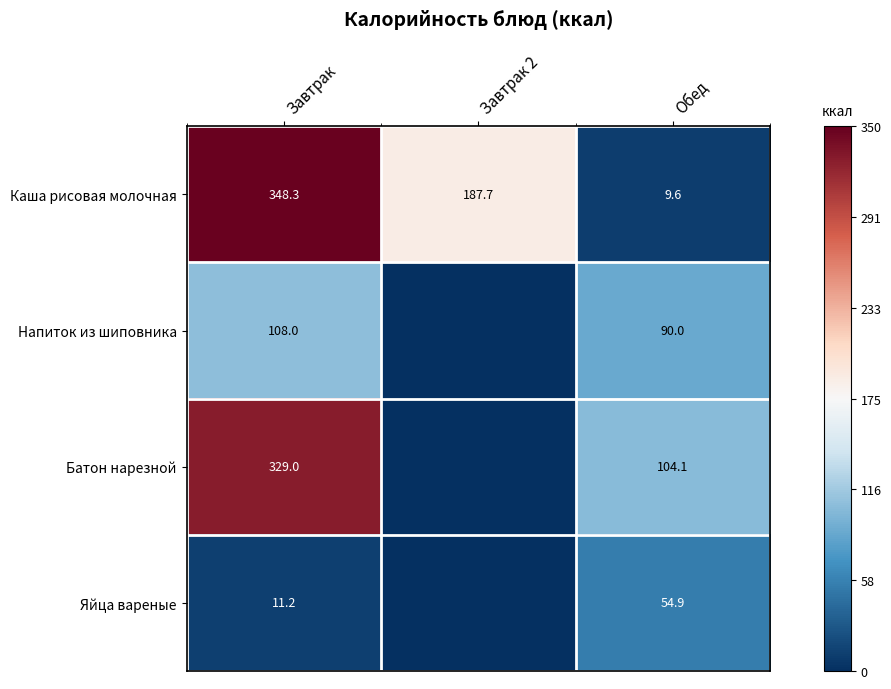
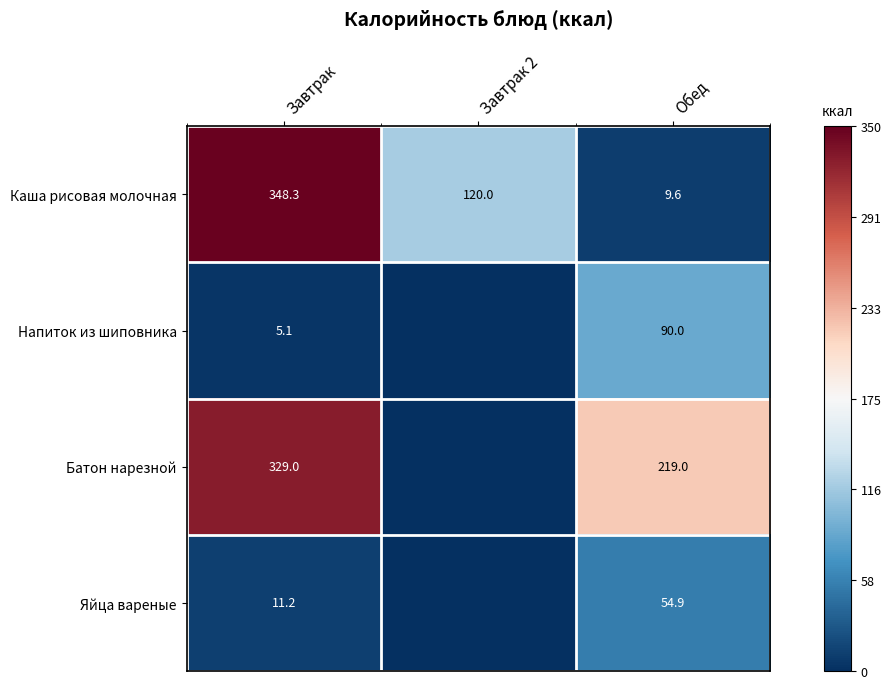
  {
    "Каша рисовая молочная": {
      "Завтрак": 348.3,
-     "Завтрак 2": 187.7,
+     "Завтрак 2": 120.0,
      "Обед": 9.6
    },
    "Напиток из шиповника": {
-     "Завтрак": 108.0,
+     "Завтрак": 5.1,
      "Обед": 90.0
    },
    "Батон нарезной": {
      "Завтрак": 329.0,
-     "Обед": 104.1
+     "Обед": 219.0
    },
    "Яйца вареные": {
      "Завтрак": 11.2,
      "Обед": 54.9
    }
  }
